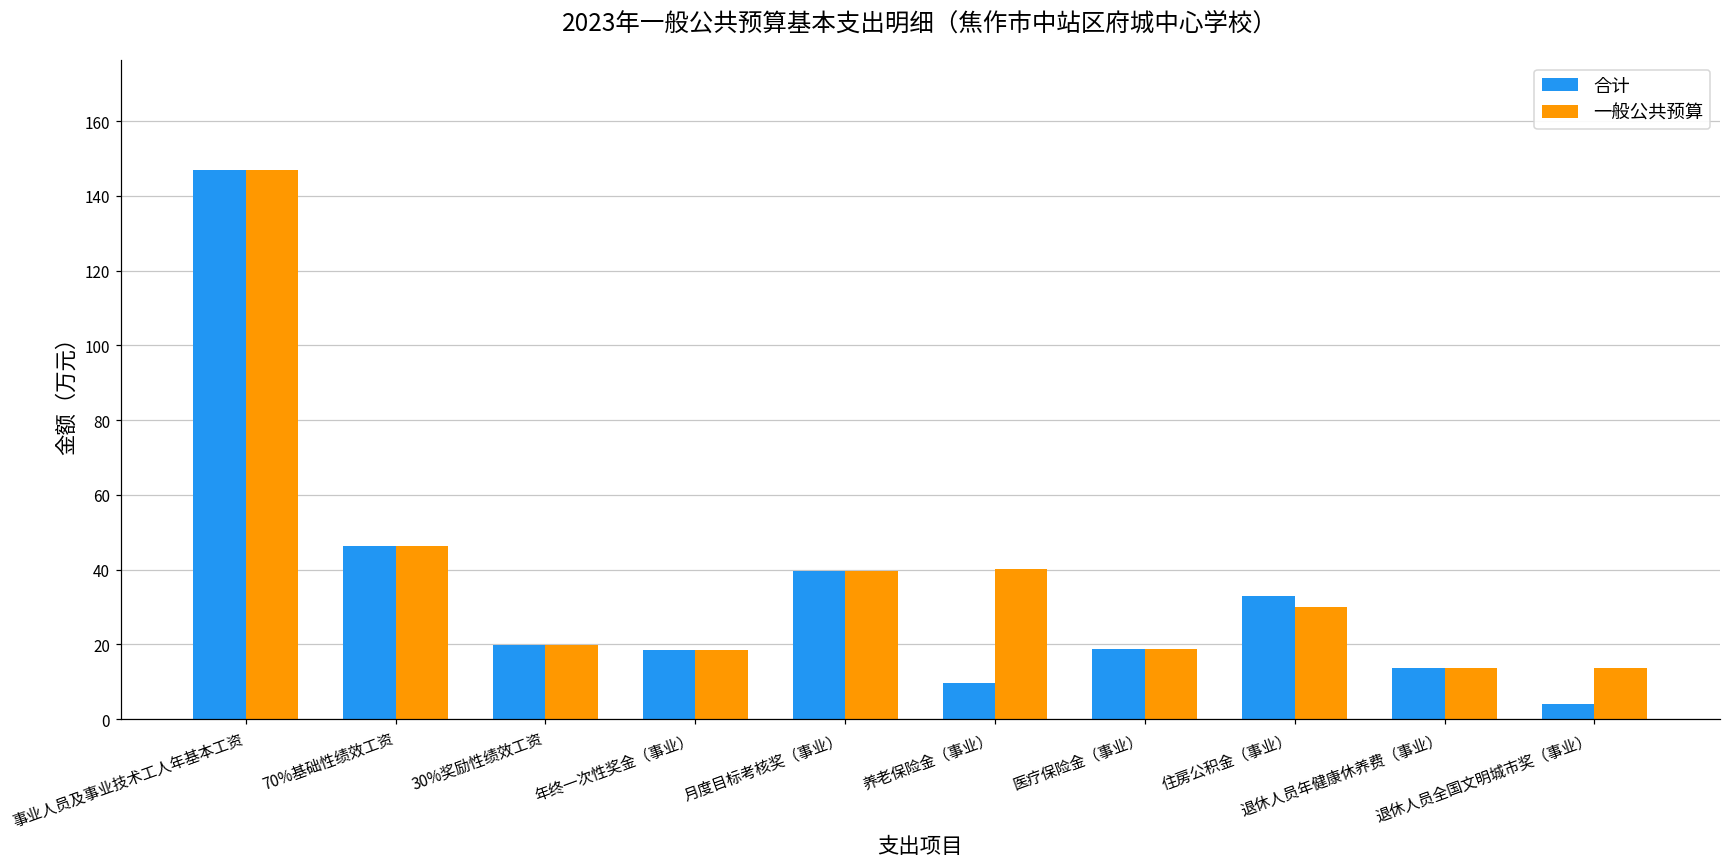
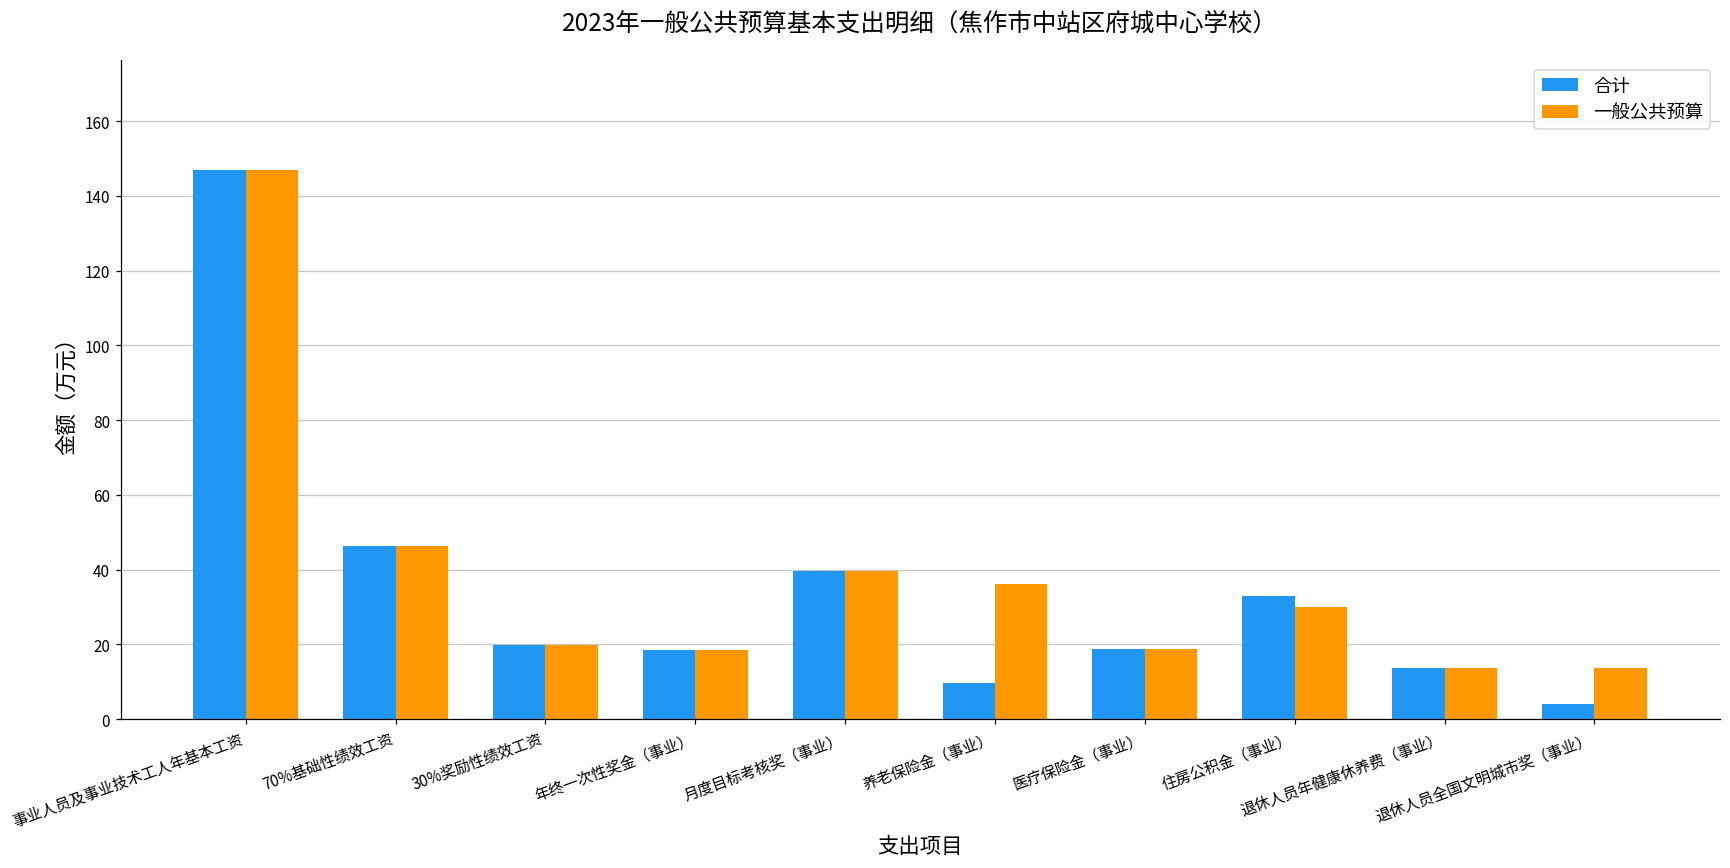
  {
    "合计": {
      "事业人员及事业技术工人年基本工资": 147,
      "70%基础性绩效工资": 46,
      "30%奖励性绩效工资": 20,
      "年终一次性奖金（事业）": 18,
      "月度目标考核奖（事业）": 40,
      "养老保险金（事业）": 10,
      "医疗保险金（事业）": 19,
      "住房公积金（事业）": 33,
      "退休人员年健康休养费（事业）": 14,
      "退休人员全国文明城市奖（事业）": 4
    },
    "一般公共预算": {
      "事业人员及事业技术工人年基本工资": 147,
      "70%基础性绩效工资": 46,
      "30%奖励性绩效工资": 20,
      "年终一次性奖金（事业）": 18,
      "月度目标考核奖（事业）": 40,
-     "养老保险金（事业）": 40,
+     "养老保险金（事业）": 36,
      "医疗保险金（事业）": 19,
      "住房公积金（事业）": 30,
      "退休人员年健康休养费（事业）": 14,
      "退休人员全国文明城市奖（事业）": 14
    }
  }
